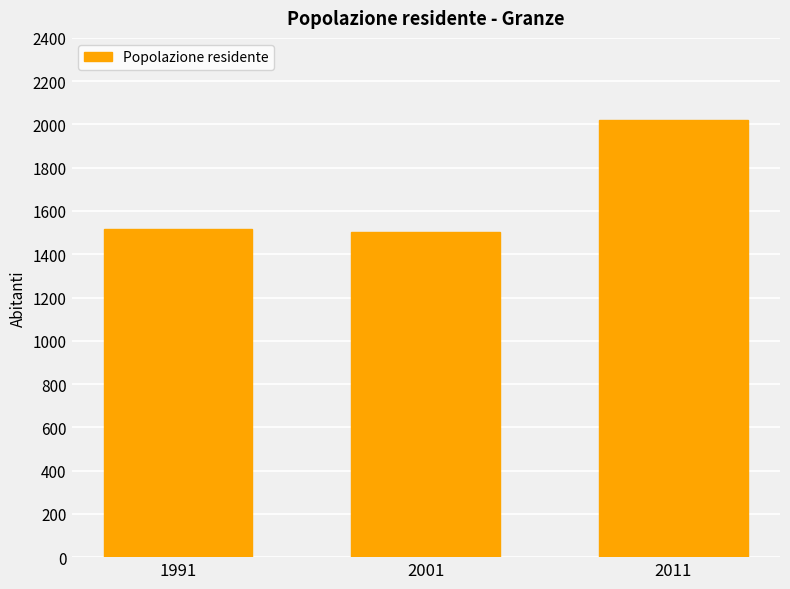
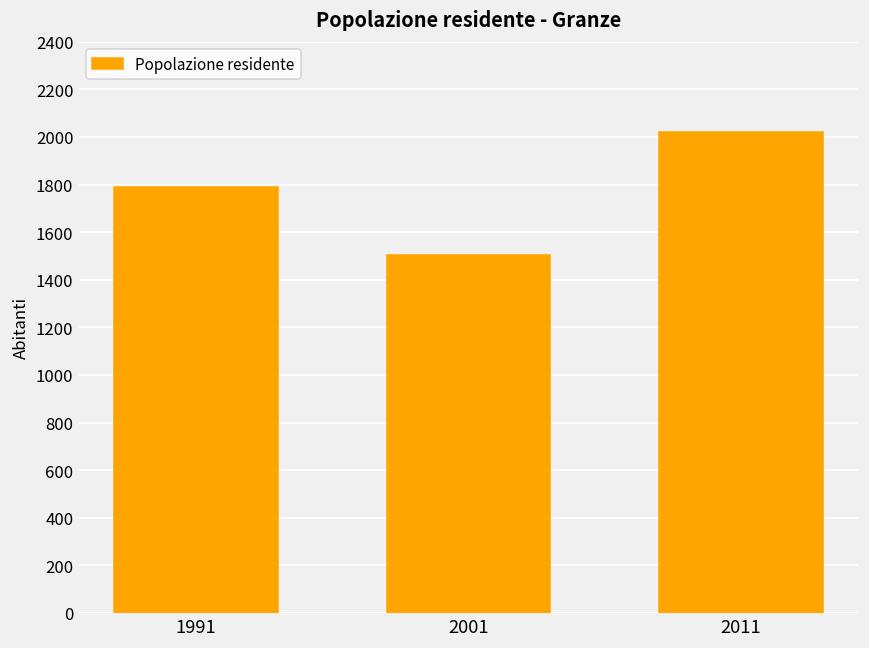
  {
-   "1991": 1520,
+   "1991": 1790,
    "2001": 1500,
    "2011": 2020
  }
